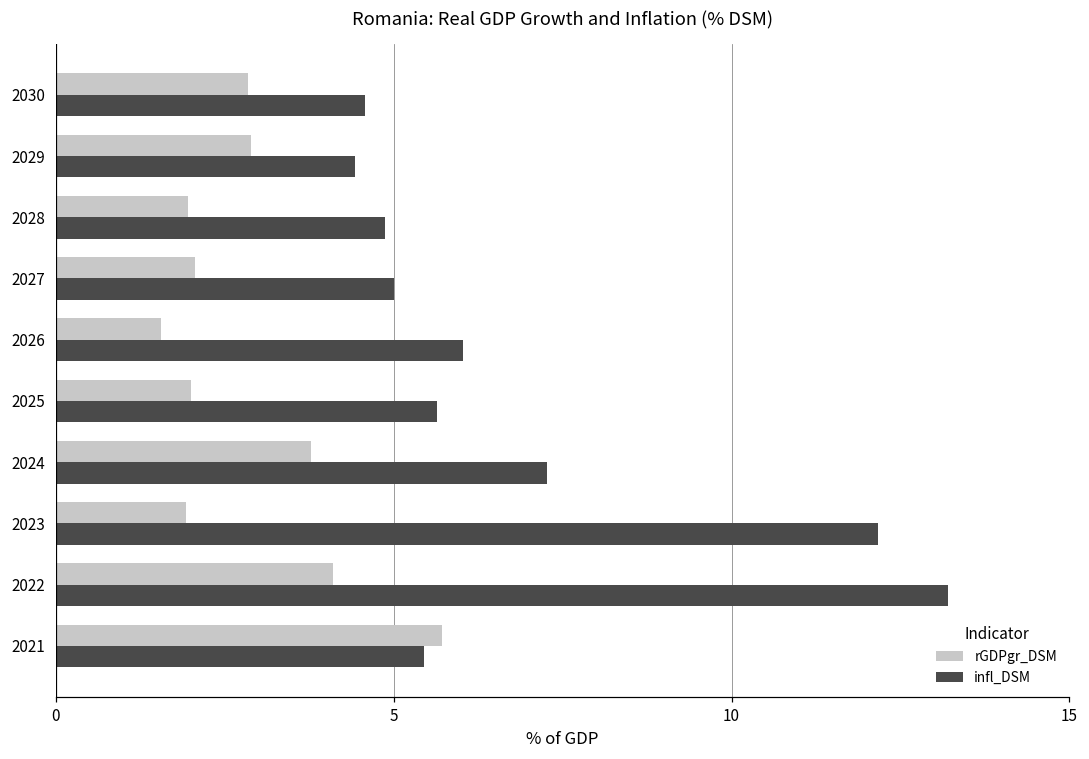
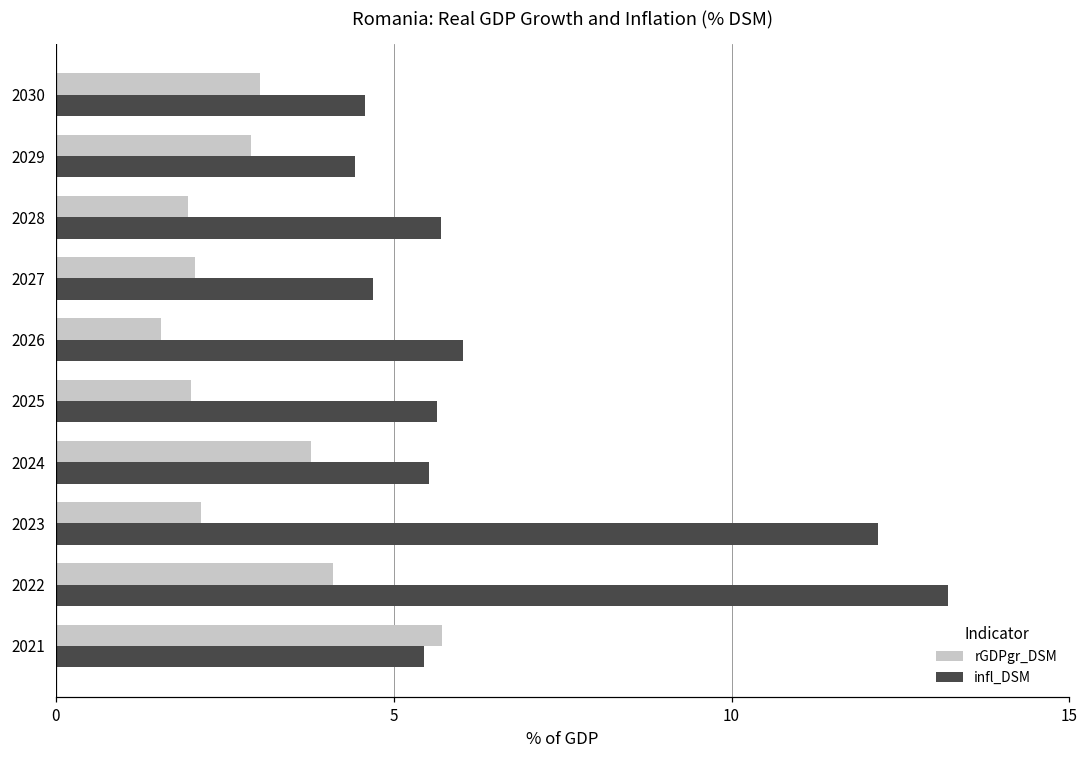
  {
    "rGDPgr_DSM": {
-     "2030": 2.8,
+     "2030": 3.0,
      "2029": 2.9,
      "2028": 2.0,
      "2027": 2.1,
      "2026": 1.6,
      "2025": 2.0,
      "2024": 3.8,
-     "2023": 1.9,
+     "2023": 2.1,
      "2022": 4.1,
      "2021": 5.7
    },
    "infl_DSM": {
      "2030": 4.6,
      "2029": 4.4,
-     "2028": 4.9,
-     "2027": 5.0,
+     "2028": 5.7,
+     "2027": 4.7,
      "2026": 6.0,
      "2025": 5.6,
-     "2024": 7.3,
+     "2024": 5.5,
      "2023": 12.2,
      "2022": 13.2,
      "2021": 5.4
    }
  }
